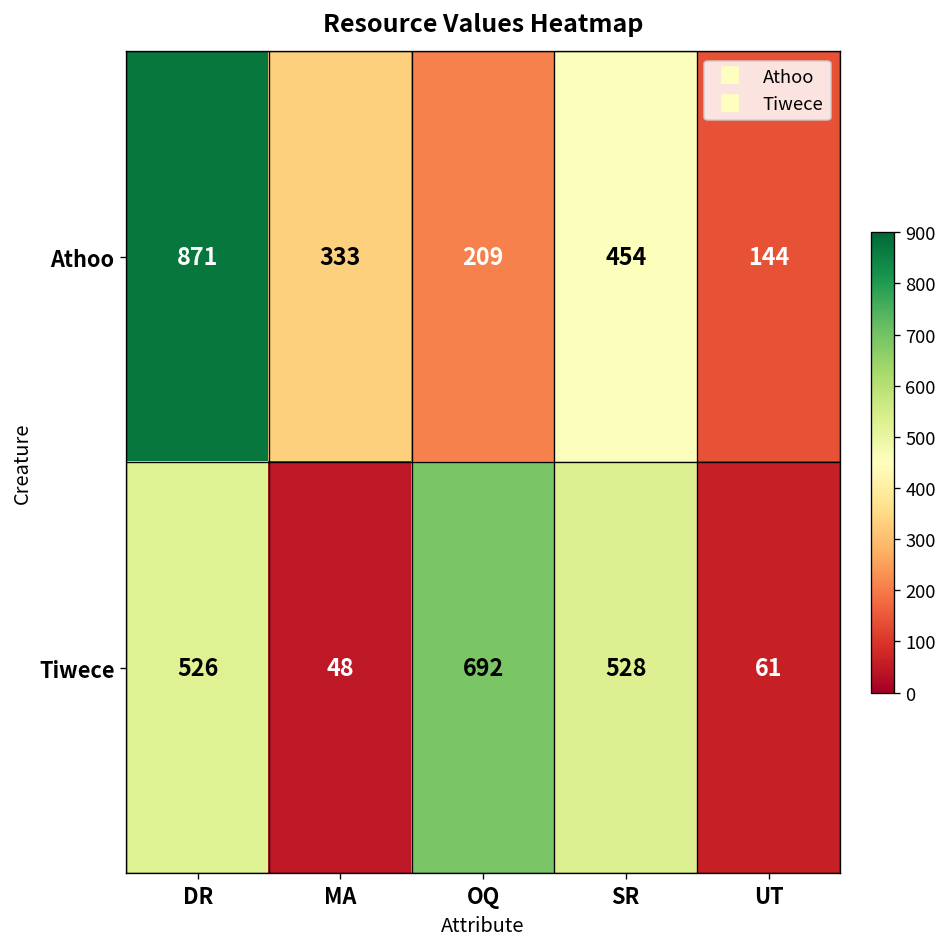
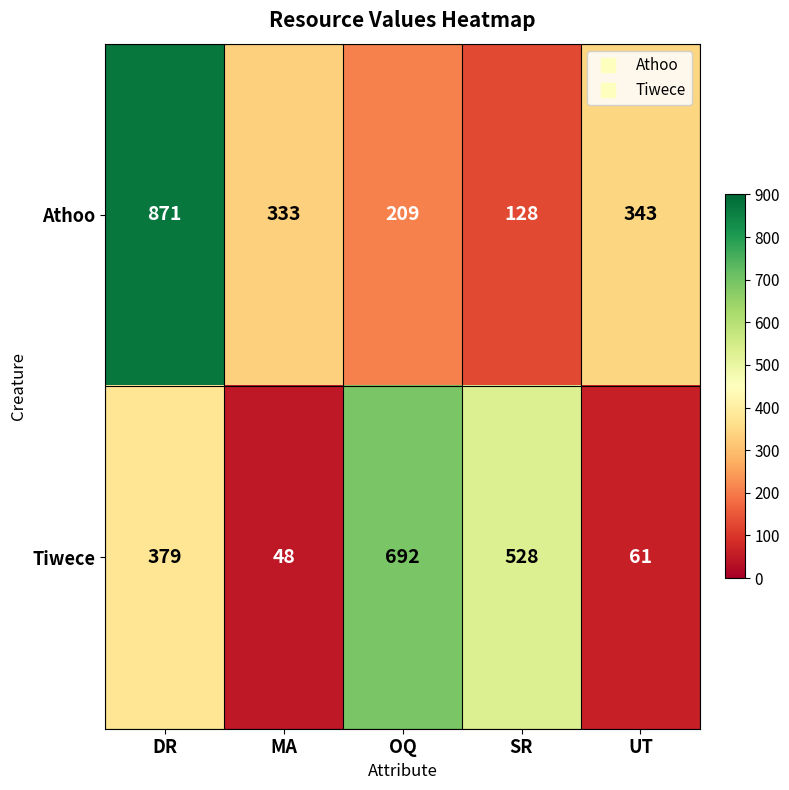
  {
    "Athoo": {
      "DR": 871,
      "MA": 333,
      "OQ": 209,
-     "SR": 454,
-     "UT": 144
+     "SR": 128,
+     "UT": 343
    },
    "Tiwece": {
-     "DR": 526,
+     "DR": 379,
      "MA": 48,
      "OQ": 692,
      "SR": 528,
      "UT": 61
    }
  }
